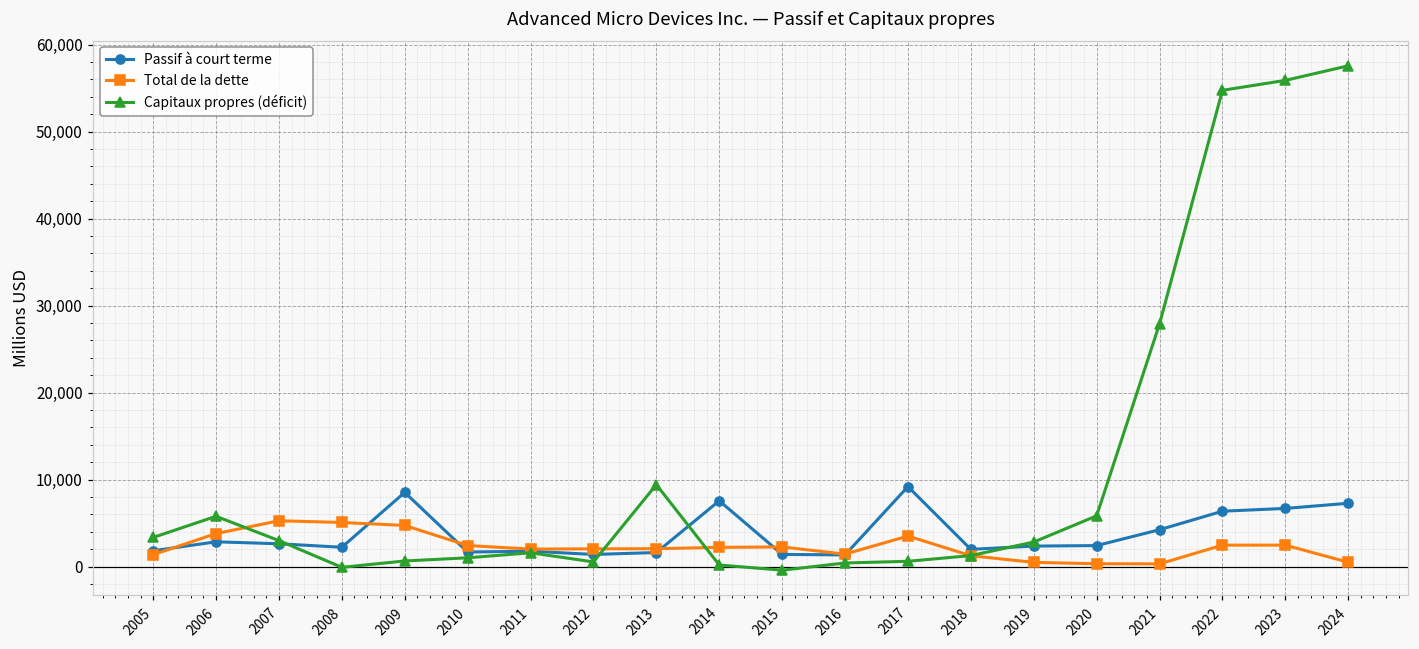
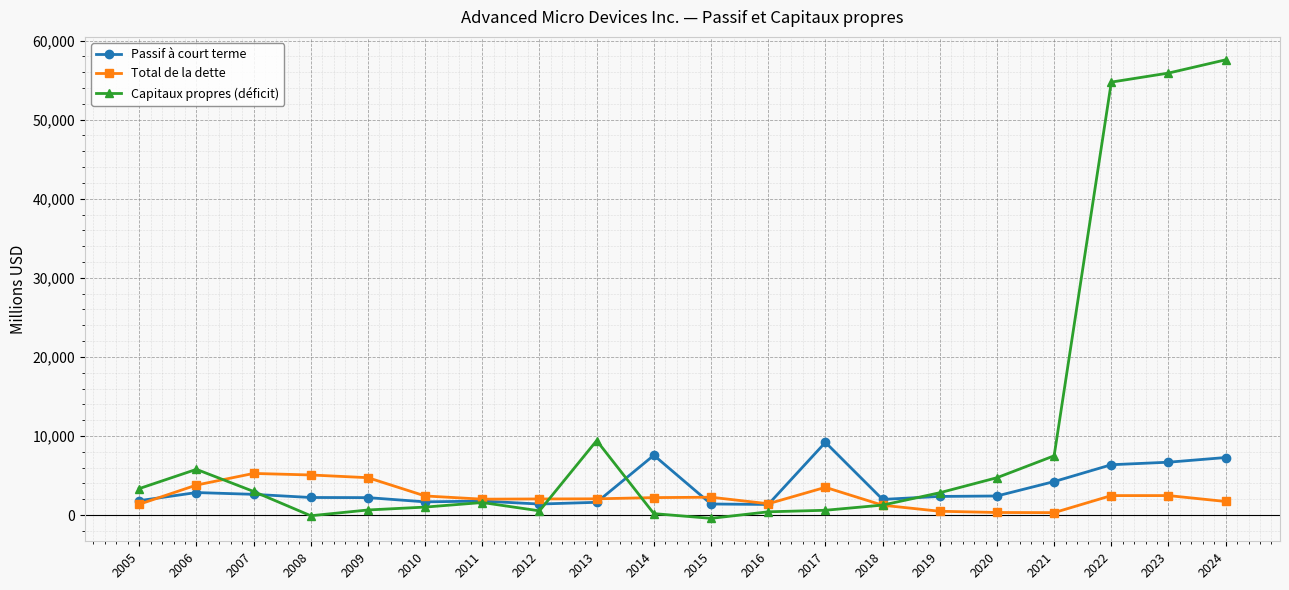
  {
    "Passif à court terme": {
      "2005": "2,000",
      "2006": "3,000",
      "2007": "3,000",
      "2008": "2,000",
-     "2009": "9,000",
+     "2009": "2,000",
      "2010": "2,000",
      "2012": "1,000",
      "2013": "2,000",
      "2014": "8,000",
      "2015": "1,000",
      "2017": "9,000",
      "2018": "2,000",
      "2019": "2,000",
      "2020": "2,000",
      "2021": "4,000",
      "2022": "6,000",
      "2023": "7,000",
      "2024": "7,000"
    },
    "Total de la dette": {
      "2005": "1,000",
      "2006": "4,000",
      "2007": "5,000",
      "2008": "5,000",
      "2009": "5,000",
      "2010": "2,000",
      "2012": "2,000",
      "2013": "2,000",
      "2014": "2,000",
      "2015": "2,000",
      "2017": "4,000",
      "2019": "0",
      "2020": "0",
      "2021": "0",
      "2022": "2,000",
      "2023": "2,000",
-     "2024": "1,000"
+     "2024": "2,000"
    },
    "Capitaux propres (déficit)": {
      "2005": "3,000",
      "2006": "6,000",
      "2007": "3,000",
      "2008": "0",
      "2009": "1,000",
      "2010": "1,000",
      "2012": "1,000",
      "2013": "9,000",
      "2014": "0",
      "2015": "0",
      "2016": "0",
      "2017": "1,000",
      "2019": "3,000",
-     "2020": "6,000",
-     "2021": "28,000",
+     "2020": "5,000",
+     "2021": "7,000",
      "2022": "55,000",
      "2023": "56,000",
      "2024": "58,000"
    }
  }
